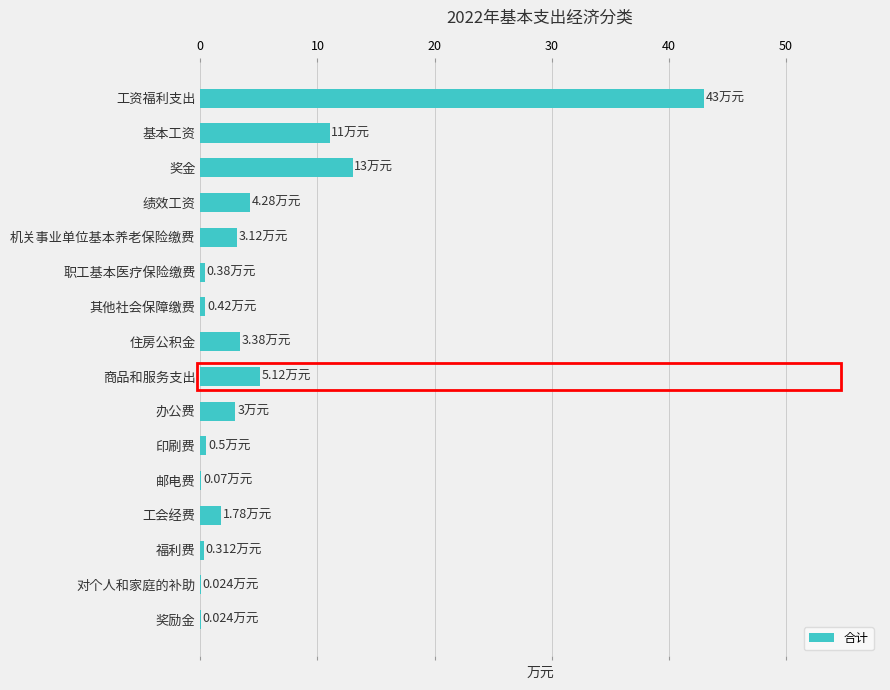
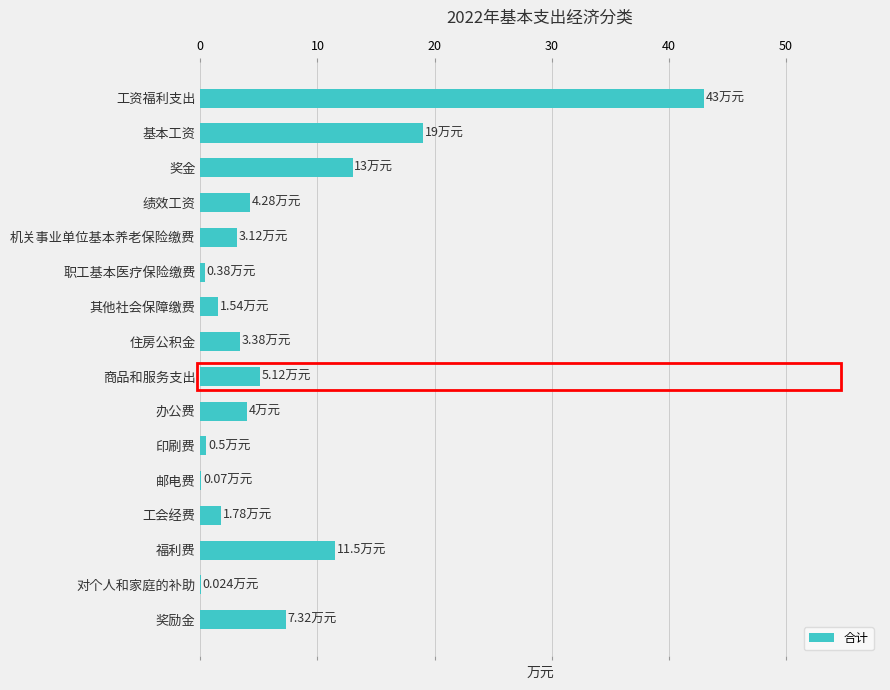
  {
    "工资福利支出": 43,
-   "基本工资": 11,
+   "基本工资": 19,
    "奖金": 13,
    "绩效工资": 4.28,
    "机关事业单位基本养老保险缴费": 3.12,
    "职工基本医疗保险缴费": 0.38,
-   "其他社会保障缴费": 0.42,
+   "其他社会保障缴费": 1.54,
    "住房公积金": 3.38,
    "商品和服务支出": 5.12,
-   "办公费": 3,
+   "办公费": 4,
    "印刷费": 0.5,
    "邮电费": 0.07,
    "工会经费": 1.78,
-   "福利费": 0.312,
+   "福利费": 11.5,
    "对个人和家庭的补助": 0.024,
-   "奖励金": 0.024
+   "奖励金": 7.32
  }
